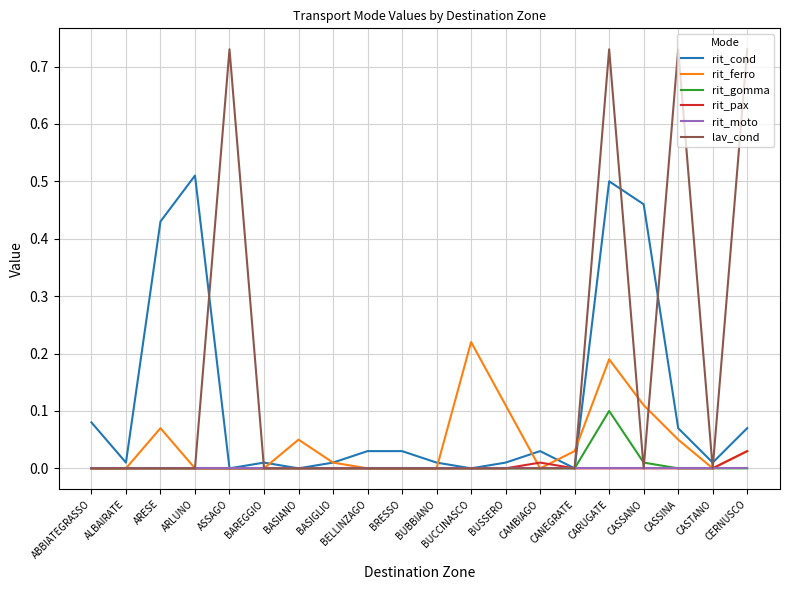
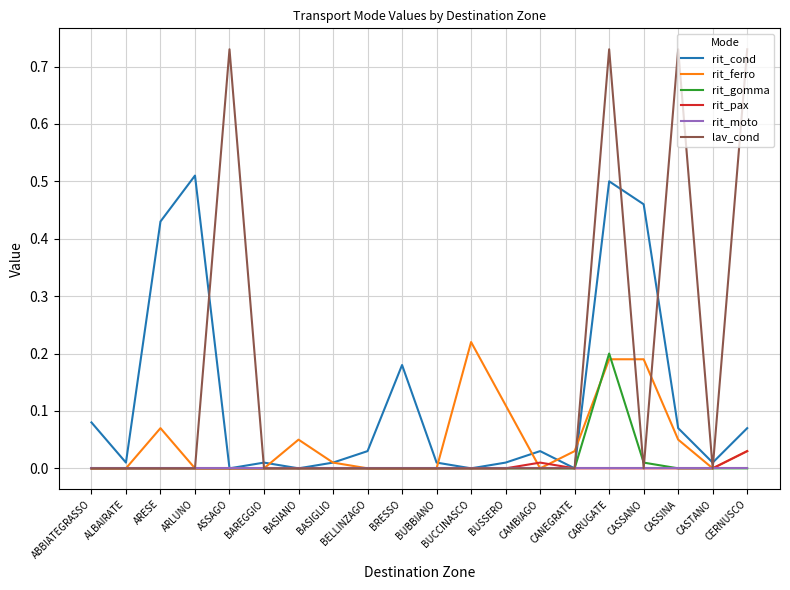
  {
    "rit_cond": {
      "ABBIATEGRASSO": 0.08,
      "ALBAIRATE": 0.01,
      "ARESE": 0.43,
      "ARLUNO": 0.51,
      "BAREGGIO": 0.01,
      "BELLINZAGO": 0.03,
-     "BRESSO": 0.03,
+     "BRESSO": 0.18,
      "BUBBIANO": 0.01,
      "BUSSERO": 0.01,
      "CAMBIAGO": 0.03,
      "CARUGATE": 0.50,
      "CASSANO": 0.46,
      "CASSINA": 0.07,
      "CASTANO": 0.01,
      "CERNUSCO": 0.07
    },
    "rit_ferro": {
      "ARESE": 0.07,
      "BASIANO": 0.05,
      "BUCCINASCO": 0.22,
      "BUSSERO": 0.11,
      "CANEGRATE": 0.03,
      "CARUGATE": 0.19,
-     "CASSANO": 0.11,
+     "CASSANO": 0.19,
      "CASSINA": 0.05
    },
    "rit_gomma": {
-     "CARUGATE": 0.1,
+     "CARUGATE": 0.2,
      "CASSANO": 0.01
    },
    "rit_pax": {
      "CAMBIAGO": 0.01
    },
    "lav_cond": {
      "ASSAGO": 0.73,
      "CARUGATE": 0.73
    }
  }
